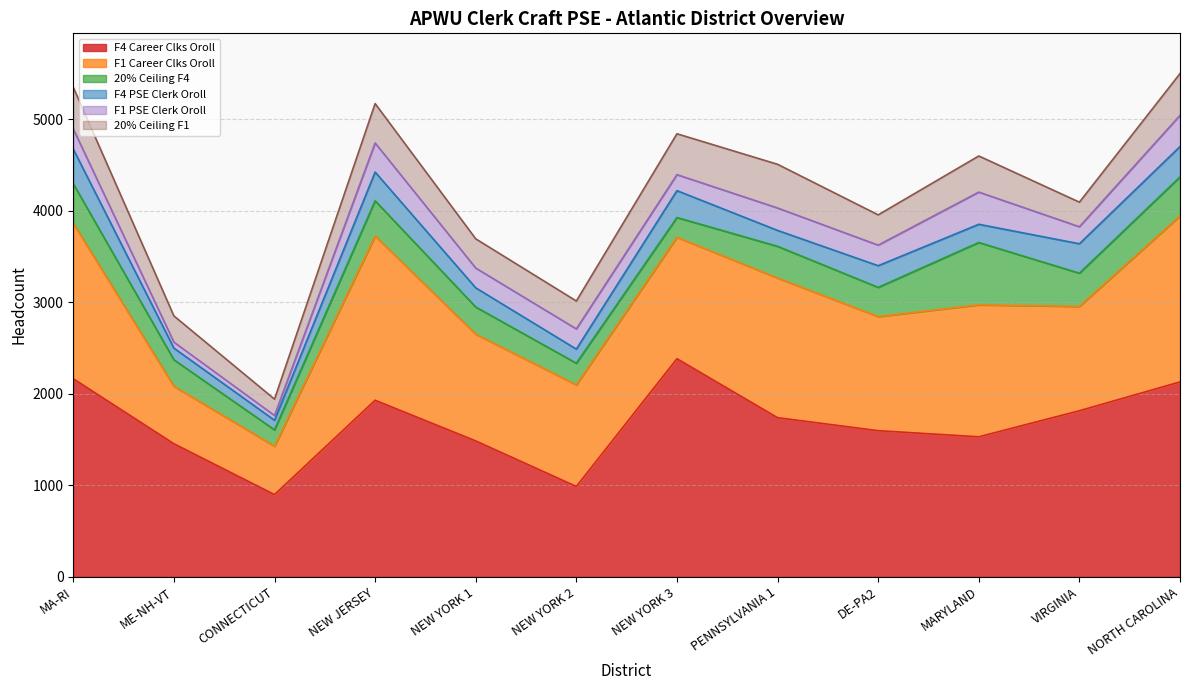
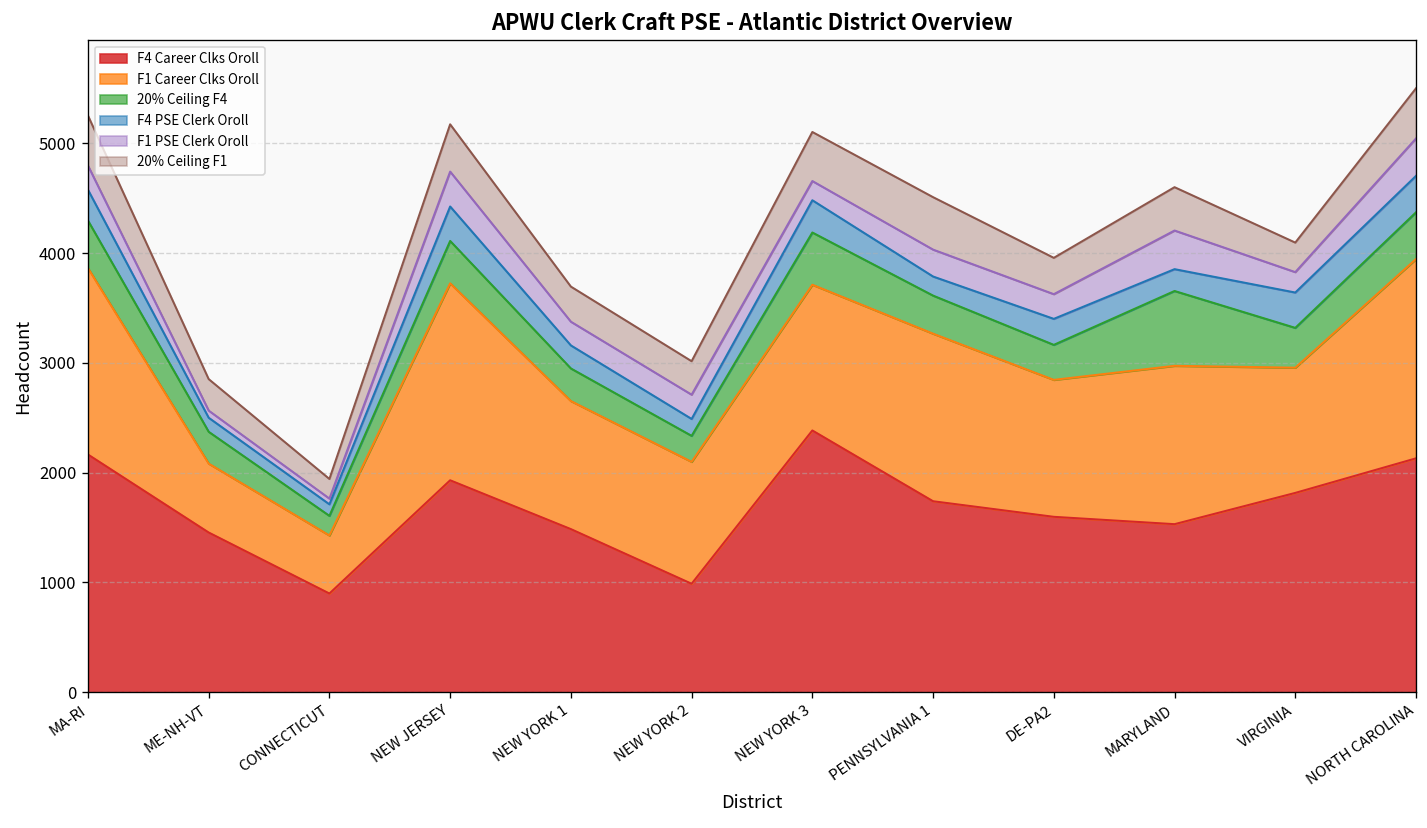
  {
    "F4 Career Clks Oroll": {
      "MA-RI": 2200,
      "ME-NH-VT": 1500,
      "CONNECTICUT": 900,
      "NEW JERSEY": 1900,
      "NEW YORK 1": 1500,
      "NEW YORK 2": 1000,
      "NEW YORK 3": 2400,
      "PENNSYLVANIA 1": 1700,
      "DE-PA2": 1600,
      "MARYLAND": 1500,
      "VIRGINIA": 1800,
      "NORTH CAROLINA": 2100
    },
    "F1 Career Clks Oroll": {
      "MA-RI": 1700,
      "ME-NH-VT": 600,
      "CONNECTICUT": 500,
      "NEW JERSEY": 1800,
      "NEW YORK 1": 1200,
      "NEW YORK 2": 1100,
      "NEW YORK 3": 1300,
      "PENNSYLVANIA 1": 1500,
      "DE-PA2": 1200,
      "MARYLAND": 1400,
      "VIRGINIA": 1100,
      "NORTH CAROLINA": 1800
    },
    "20% Ceiling F4": {
      "MA-RI": 400,
      "ME-NH-VT": 300,
      "CONNECTICUT": 200,
      "NEW JERSEY": 400,
      "NEW YORK 1": 300,
      "NEW YORK 2": 200,
-     "NEW YORK 3": 200,
+     "NEW YORK 3": 500,
      "PENNSYLVANIA 1": 300,
      "DE-PA2": 300,
      "MARYLAND": 700,
      "VIRGINIA": 400,
      "NORTH CAROLINA": 400
    },
    "F4 PSE Clerk Oroll": {
-     "MA-RI": 400,
+     "MA-RI": 300,
      "ME-NH-VT": 100,
      "CONNECTICUT": 100,
      "NEW JERSEY": 300,
      "NEW YORK 1": 200,
      "NEW YORK 2": 200,
      "NEW YORK 3": 300,
      "PENNSYLVANIA 1": 200,
      "DE-PA2": 200,
      "MARYLAND": 200,
      "VIRGINIA": 300,
      "NORTH CAROLINA": 300
    }
  }
